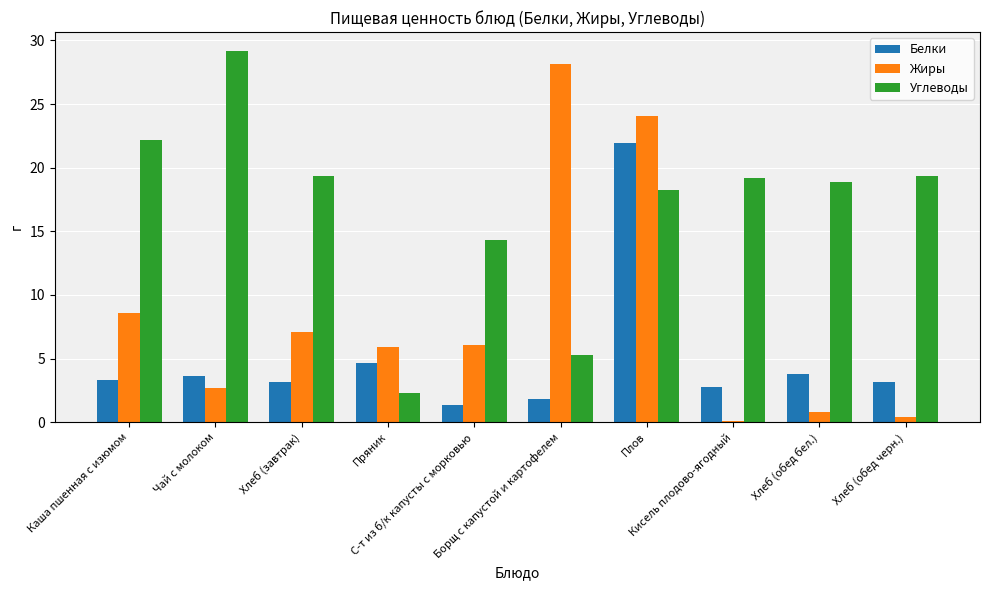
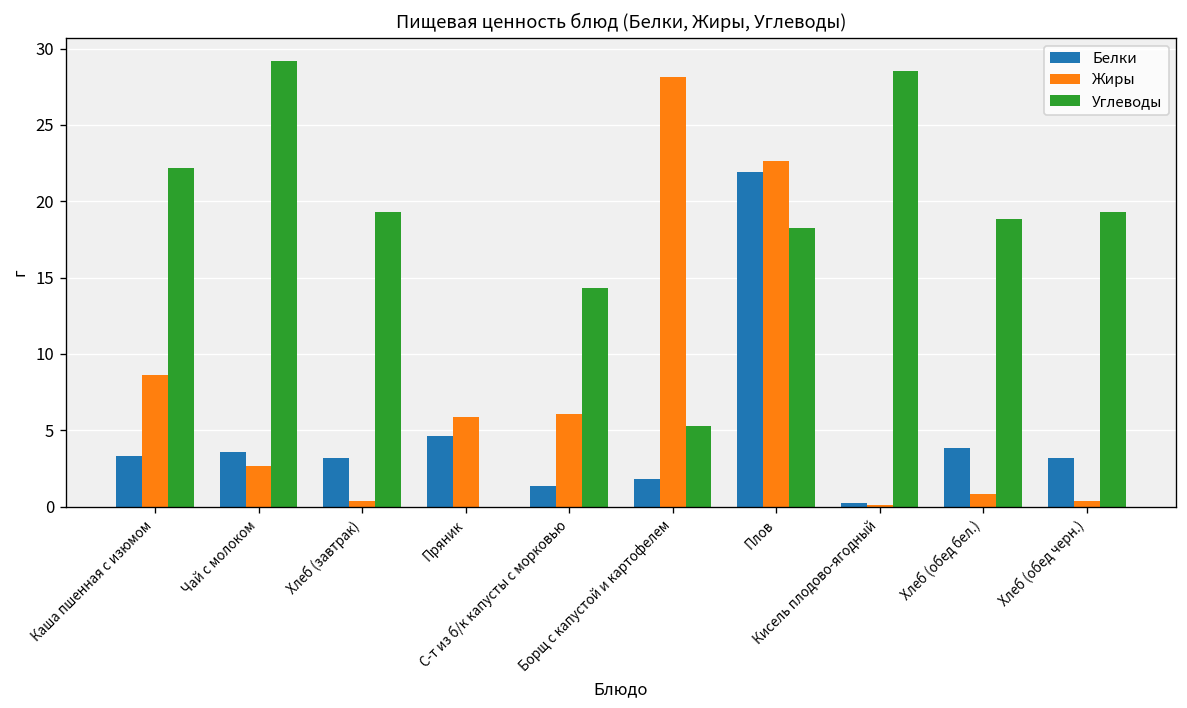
  {
    "Белки": {
      "Каша пшенная с изюмом": 3.3,
      "Чай с молоком": 3.6,
      "Хлеб (завтрак)": 3.2,
      "Пряник": 4.6,
      "С-т из б/к капусты с морковью": 1.3,
      "Борщ с капустой и картофелем": 1.8,
      "Плов": 21.9,
-     "Кисель плодово-ягодный": 2.8,
+     "Кисель плодово-ягодный": 0.2,
      "Хлеб (обед бел.)": 3.8,
      "Хлеб (обед черн.)": 3.2
    },
    "Жиры": {
      "Каша пшенная с изюмом": 8.6,
      "Чай с молоком": 2.7,
-     "Хлеб (завтрак)": 7.1,
+     "Хлеб (завтрак)": 0.4,
      "Пряник": 5.9,
      "С-т из б/к капусты с морковью": 6.1,
      "Борщ с капустой и картофелем": 28.2,
-     "Плов": 24.1,
+     "Плов": 22.6,
      "Хлеб (обед бел.)": 0.8,
      "Хлеб (обед черн.)": 0.4
    },
    "Углеводы": {
      "Каша пшенная с изюмом": 22.2,
      "Чай с молоком": 29.2,
      "Хлеб (завтрак)": 19.3,
-     "Пряник": 2.3,
+     "Пряник": 0.0,
      "С-т из б/к капусты с морковью": 14.4,
      "Борщ с капустой и картофелем": 5.3,
      "Плов": 18.3,
-     "Кисель плодово-ягодный": 19.2,
+     "Кисель плодово-ягодный": 28.5,
      "Хлеб (обед бел.)": 18.8,
      "Хлеб (обед черн.)": 19.3
    }
  }
